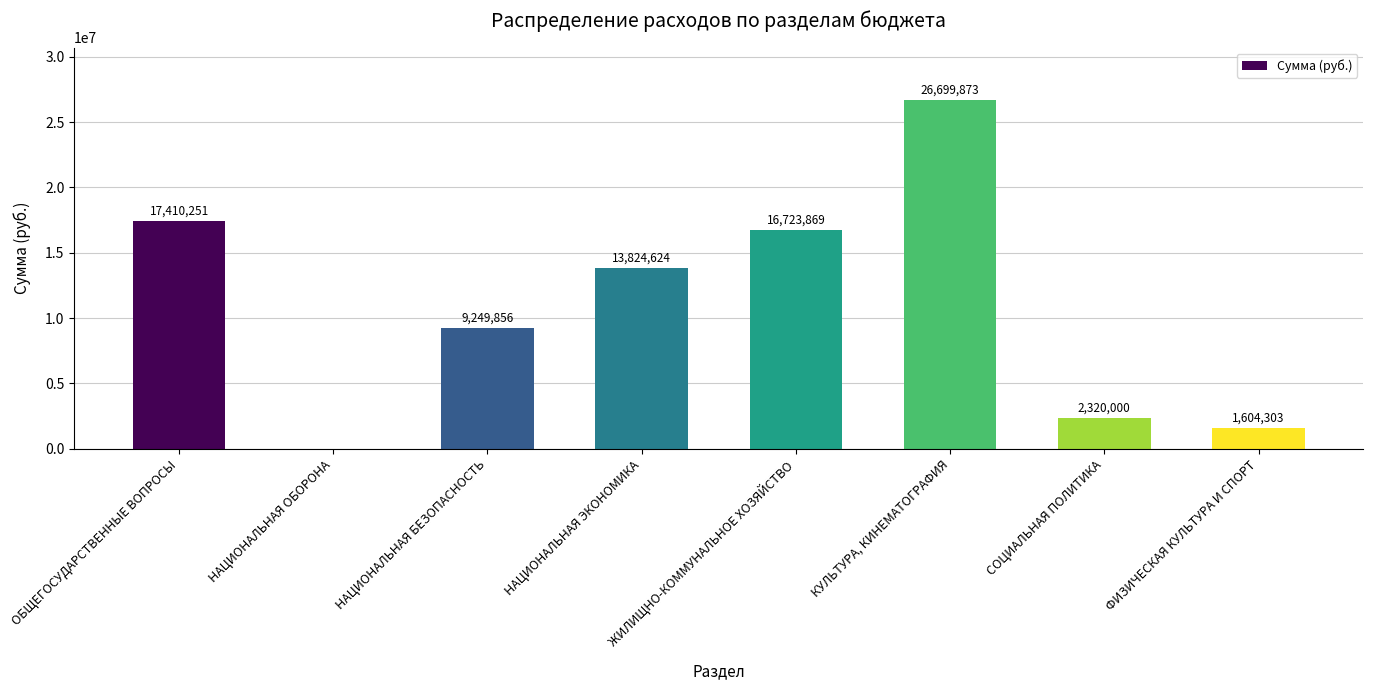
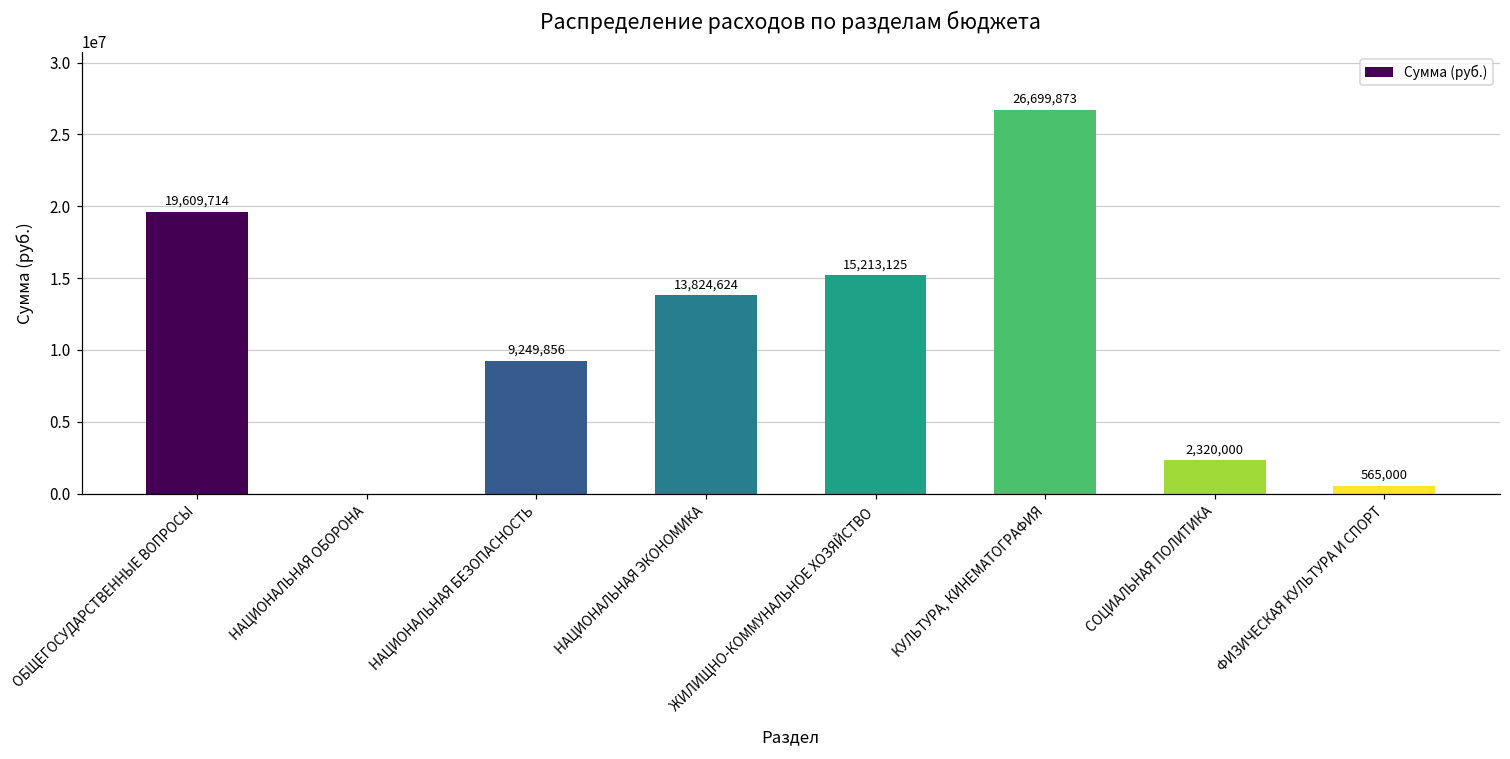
  {
-   "ОБЩЕГОСУДАРСТВЕННЫЕ ВОПРОСЫ": "17,410,251",
+   "ОБЩЕГОСУДАРСТВЕННЫЕ ВОПРОСЫ": "19,609,714",
    "НАЦИОНАЛЬНАЯ БЕЗОПАСНОСТЬ": "9,249,856",
    "НАЦИОНАЛЬНАЯ ЭКОНОМИКА": "13,824,624",
-   "ЖИЛИЩНО-КОММУНАЛЬНОЕ ХОЗЯЙСТВО": "16,723,869",
+   "ЖИЛИЩНО-КОММУНАЛЬНОЕ ХОЗЯЙСТВО": "15,213,125",
    "КУЛЬТУРА, КИНЕМАТОГРАФИЯ": "26,699,873",
    "СОЦИАЛЬНАЯ ПОЛИТИКА": "2,320,000",
-   "ФИЗИЧЕСКАЯ КУЛЬТУРА И СПОРТ": "1,604,303"
+   "ФИЗИЧЕСКАЯ КУЛЬТУРА И СПОРТ": "565,000"
  }
